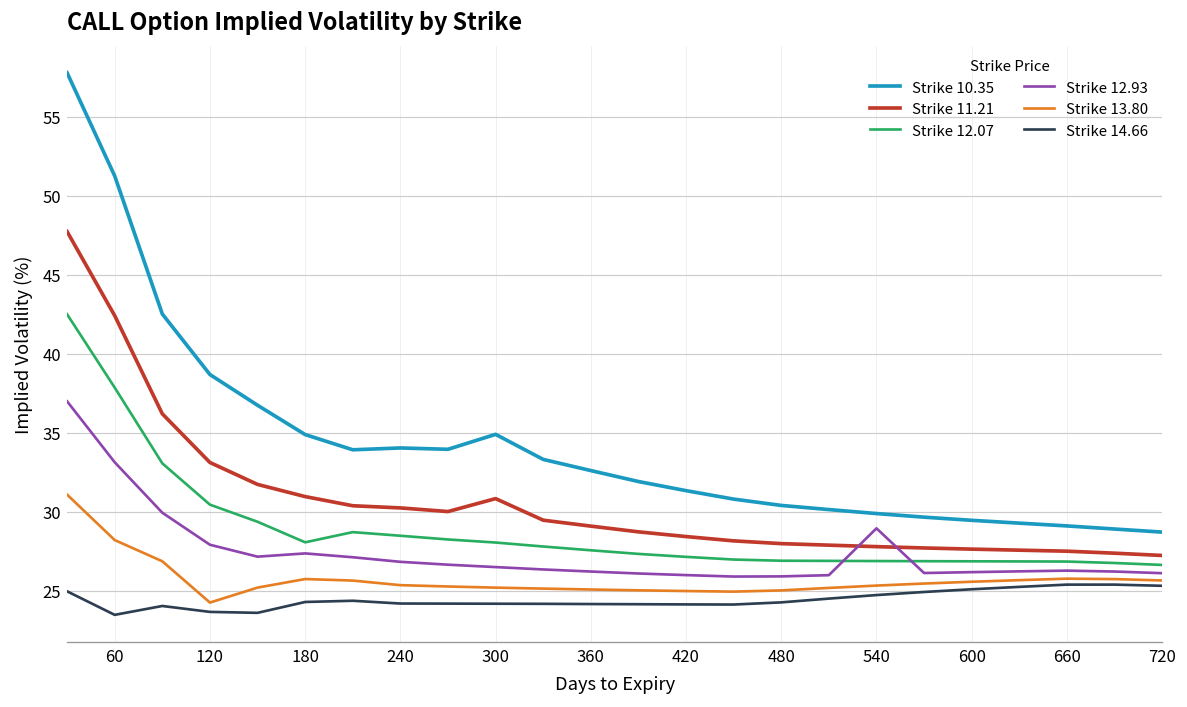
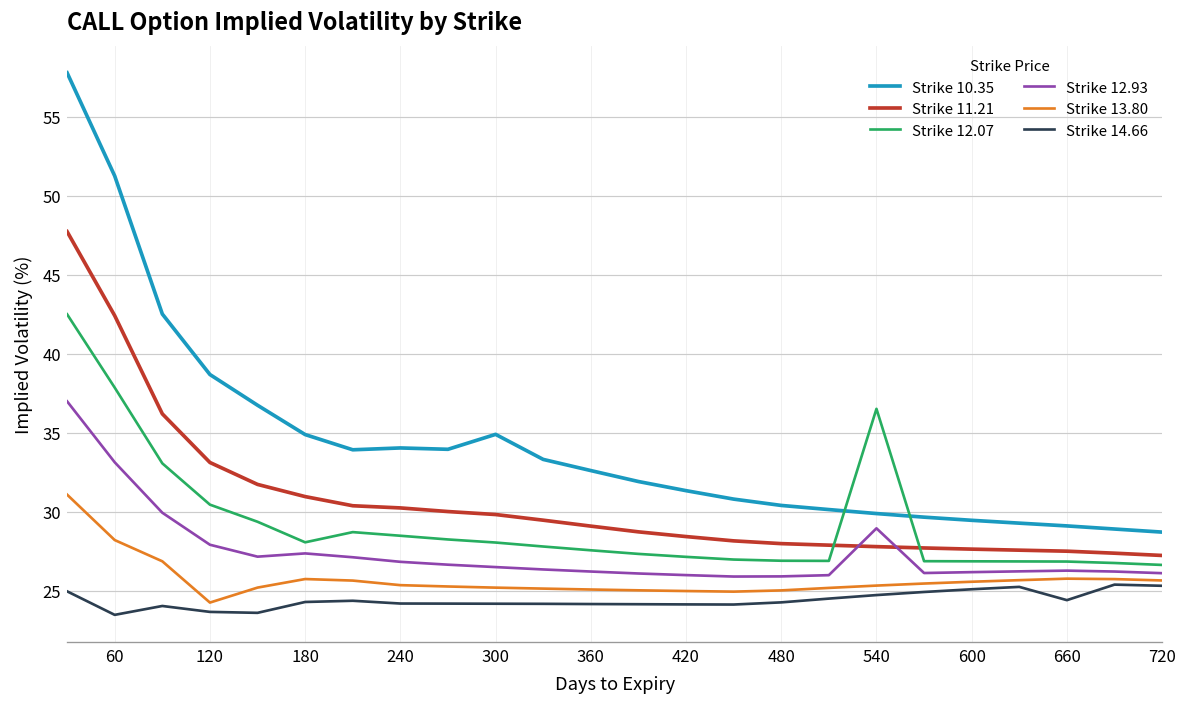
  {
    "Strike 10.35": {
      "60": 51.3,
      "120": 38.7,
      "180": 34.9,
      "240": 34.1,
      "300": 34.9,
      "360": 32.6,
      "420": 31.3,
      "480": 30.4,
      "540": 29.9,
      "600": 29.5,
      "660": 29.1,
      "720": 28.7
    },
    "Strike 11.21": {
      "60": 42.4,
      "120": 33.1,
      "180": 31.0,
      "240": 30.3,
-     "300": 30.8,
+     "300": 29.8,
      "360": 29.1,
      "420": 28.4,
      "480": 28.0,
      "540": 27.8,
      "600": 27.6,
      "660": 27.5,
      "720": 27.2
    },
    "Strike 12.07": {
      "60": 37.9,
      "120": 30.5,
      "180": 28.1,
      "240": 28.5,
      "300": 28.1,
      "360": 27.6,
      "420": 27.2,
      "480": 26.9,
-     "540": 26.9,
+     "540": 36.5,
      "600": 26.9,
      "660": 26.9,
      "720": 26.6
    },
    "Strike 12.93": {
      "60": 33.1,
      "120": 27.9,
      "180": 27.4,
      "240": 26.8,
      "300": 26.5,
      "360": 26.2,
      "420": 26.0,
      "480": 25.9,
      "540": 29.0,
      "600": 26.2,
      "660": 26.3,
      "720": 26.1
    },
    "Strike 13.80": {
      "60": 28.2,
      "120": 24.3,
      "180": 25.8,
      "240": 25.4,
      "300": 25.2,
      "360": 25.1,
      "420": 25.0,
      "480": 25.0,
      "540": 25.3,
      "600": 25.6,
      "660": 25.8,
      "720": 25.7
    },
    "Strike 14.66": {
      "60": 23.5,
      "120": 23.7,
      "180": 24.3,
      "240": 24.2,
      "300": 24.2,
      "360": 24.2,
      "420": 24.1,
      "480": 24.3,
      "540": 24.7,
      "600": 25.1,
-     "660": 25.4,
+     "660": 24.4,
      "720": 25.3
    }
  }
